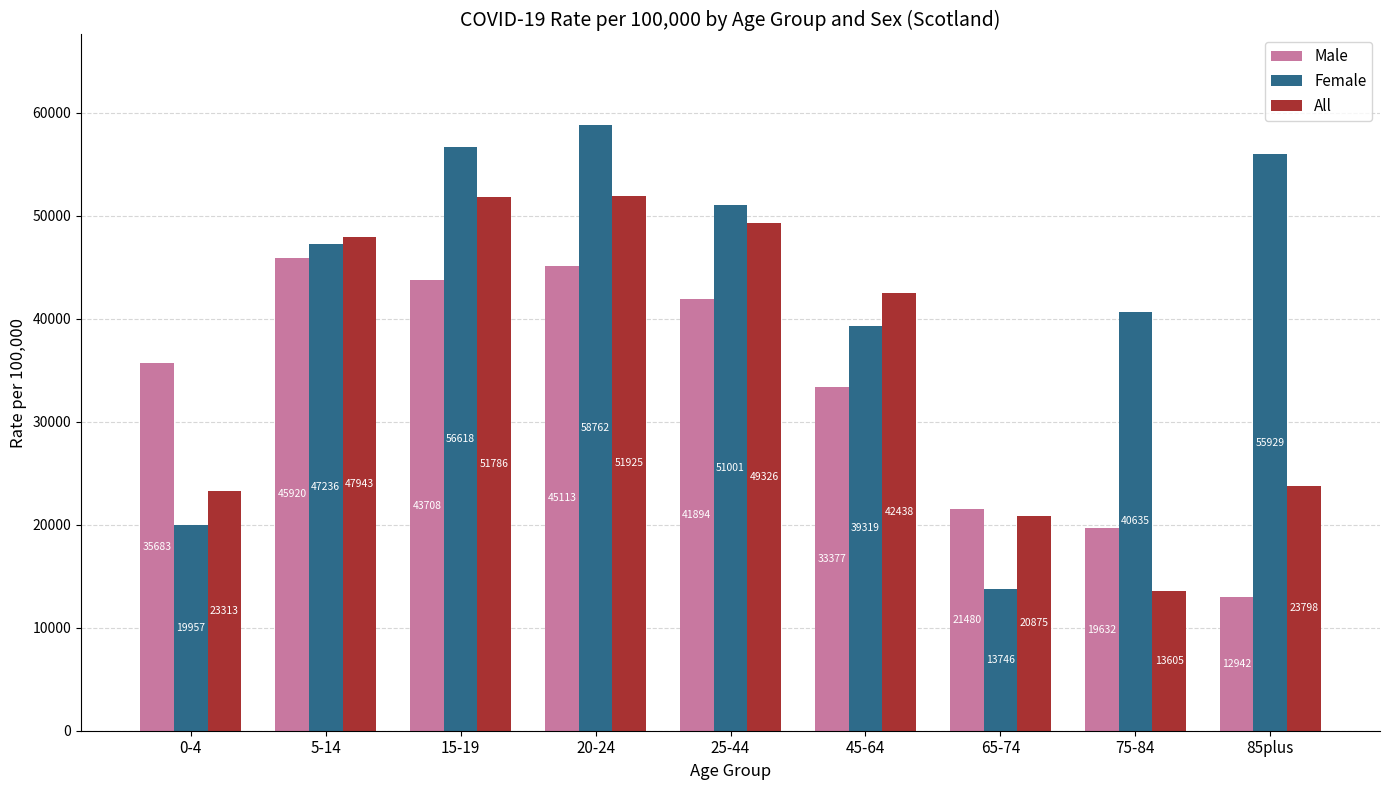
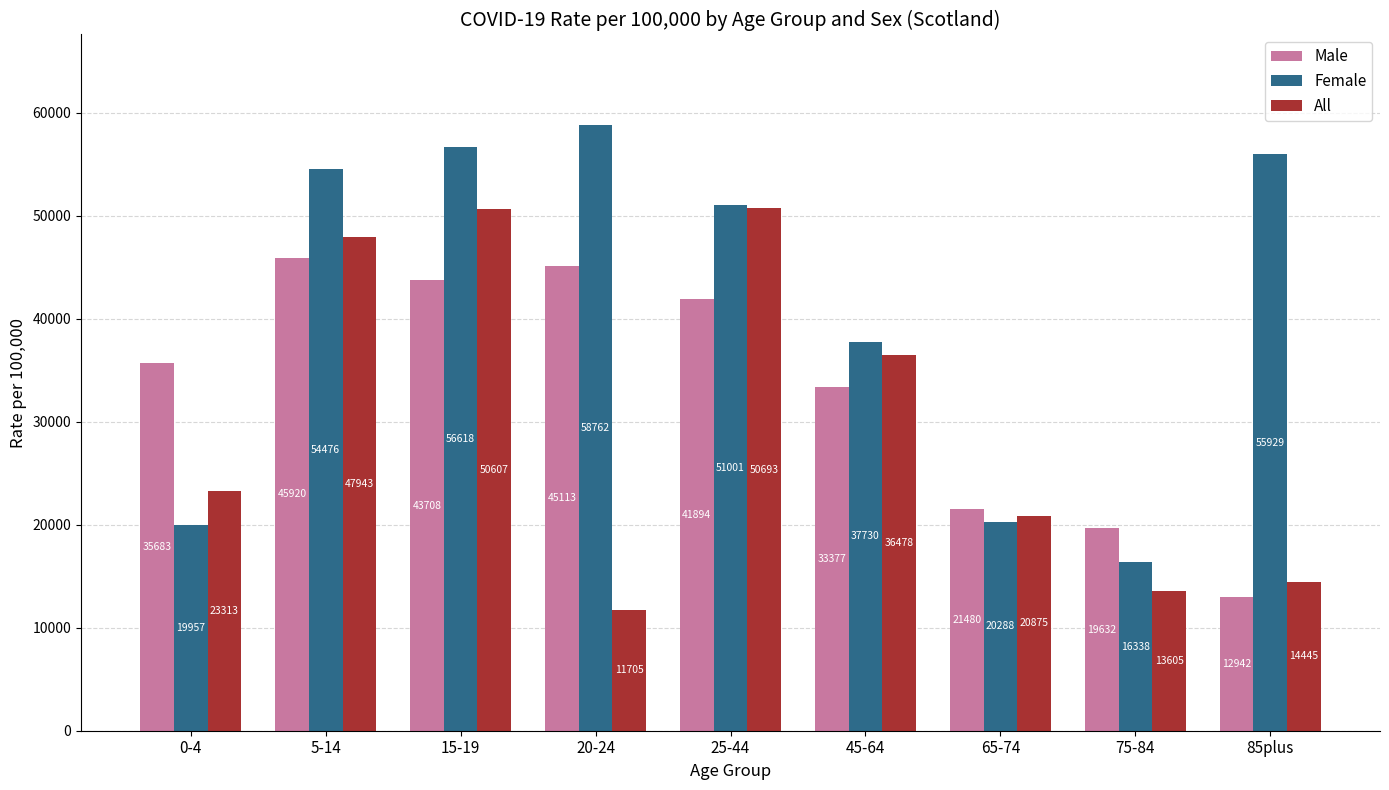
  {
    "Male": {
      "0-4": 35683,
      "5-14": 45920,
      "15-19": 43708,
      "20-24": 45113,
      "25-44": 41894,
      "45-64": 33377,
      "65-74": 21480,
      "75-84": 19632,
      "85plus": 12942
    },
    "Female": {
      "0-4": 19957,
-     "5-14": 47236,
+     "5-14": 54476,
      "15-19": 56618,
      "20-24": 58762,
      "25-44": 51001,
-     "45-64": 39319,
-     "65-74": 13746,
-     "75-84": 40635,
+     "45-64": 37730,
+     "65-74": 20288,
+     "75-84": 16338,
      "85plus": 55929
    },
    "All": {
      "0-4": 23313,
      "5-14": 47943,
-     "15-19": 51786,
-     "20-24": 51925,
-     "25-44": 49326,
-     "45-64": 42438,
+     "15-19": 50607,
+     "20-24": 11705,
+     "25-44": 50693,
+     "45-64": 36478,
      "65-74": 20875,
      "75-84": 13605,
-     "85plus": 23798
+     "85plus": 14445
    }
  }
